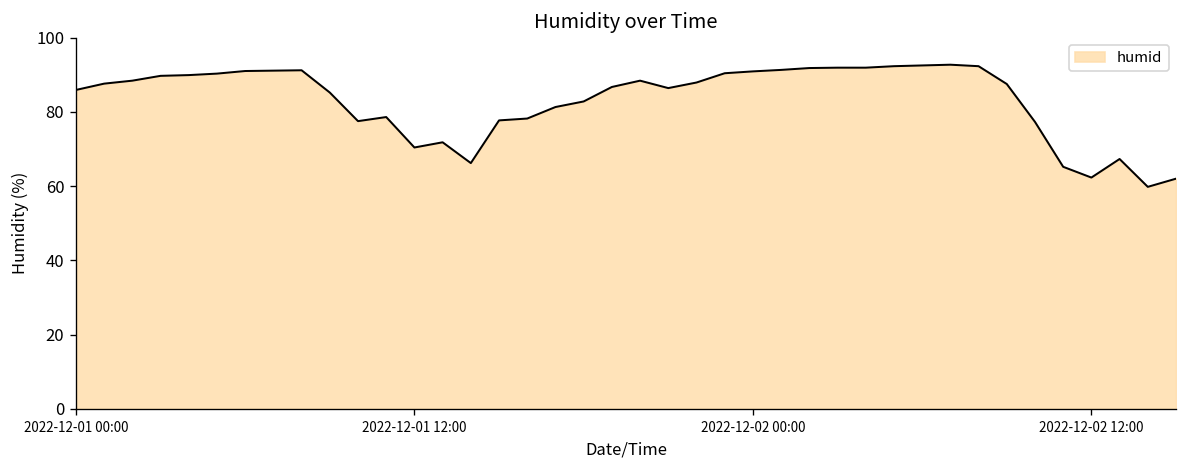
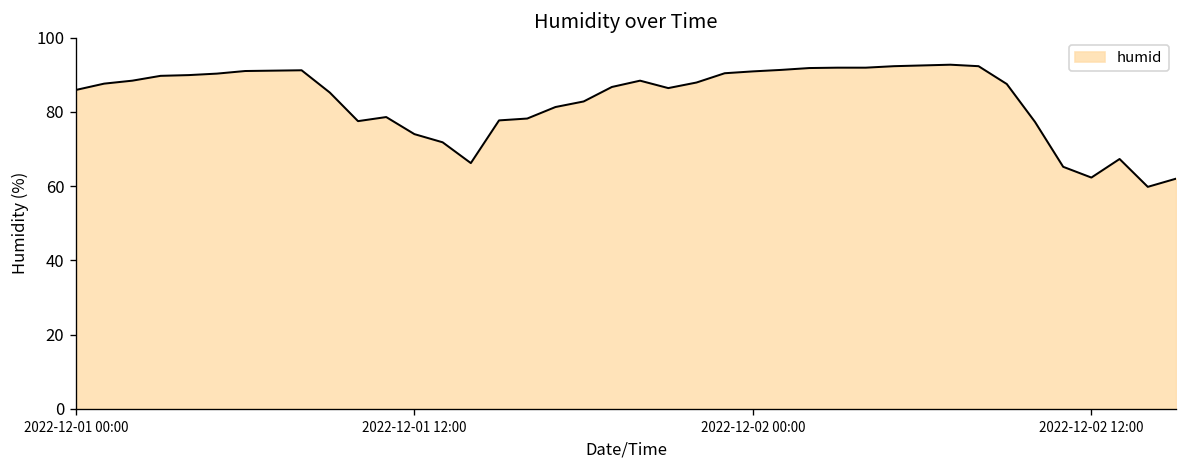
  {
    "2022-12-01 00:00": 86,
-   "2022-12-01 12:00": 70,
+   "2022-12-01 12:00": 74,
    "2022-12-02 00:00": 91,
    "2022-12-02 12:00": 62
  }
